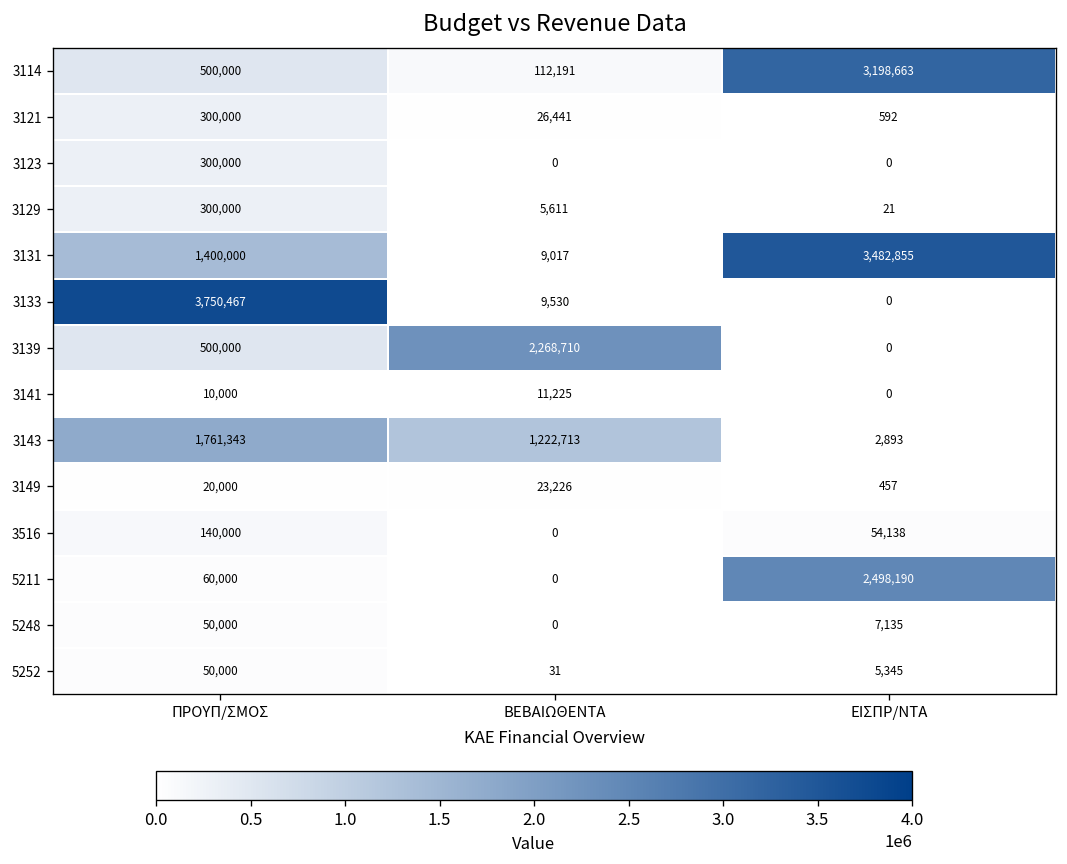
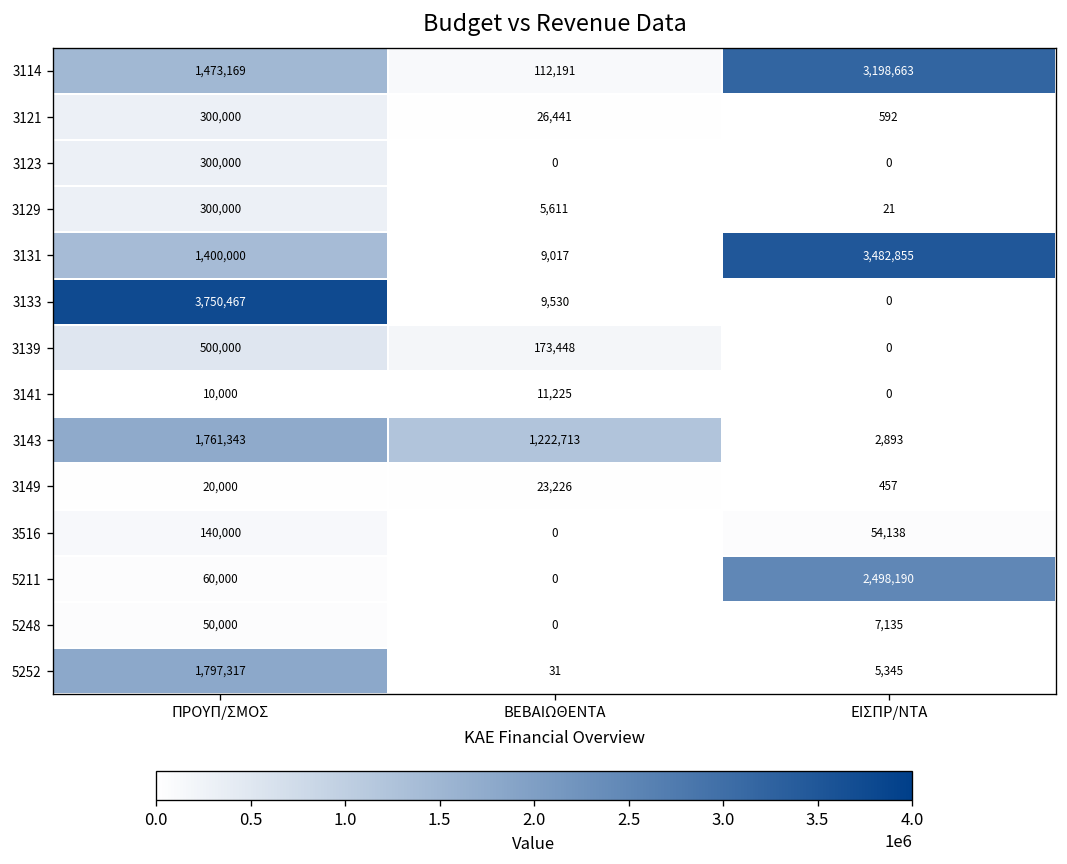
  {
    "3114": {
-     "ΠΡΟΥΠ/ΣΜΟΣ": "500,000",
+     "ΠΡΟΥΠ/ΣΜΟΣ": "1,473,169",
      "ΒΕΒΑΙΩΘΕΝΤΑ": "112,191",
      "ΕΙΣΠΡ/ΝΤΑ": "3,198,663"
    },
    "3121": {
      "ΠΡΟΥΠ/ΣΜΟΣ": "300,000",
      "ΒΕΒΑΙΩΘΕΝΤΑ": "26,441",
      "ΕΙΣΠΡ/ΝΤΑ": "592"
    },
    "3123": {
      "ΠΡΟΥΠ/ΣΜΟΣ": "300,000",
      "ΒΕΒΑΙΩΘΕΝΤΑ": "0",
      "ΕΙΣΠΡ/ΝΤΑ": "0"
    },
    "3129": {
      "ΠΡΟΥΠ/ΣΜΟΣ": "300,000",
      "ΒΕΒΑΙΩΘΕΝΤΑ": "5,611",
      "ΕΙΣΠΡ/ΝΤΑ": "21"
    },
    "3131": {
      "ΠΡΟΥΠ/ΣΜΟΣ": "1,400,000",
      "ΒΕΒΑΙΩΘΕΝΤΑ": "9,017",
      "ΕΙΣΠΡ/ΝΤΑ": "3,482,855"
    },
    "3133": {
      "ΠΡΟΥΠ/ΣΜΟΣ": "3,750,467",
      "ΒΕΒΑΙΩΘΕΝΤΑ": "9,530",
      "ΕΙΣΠΡ/ΝΤΑ": "0"
    },
    "3139": {
      "ΠΡΟΥΠ/ΣΜΟΣ": "500,000",
-     "ΒΕΒΑΙΩΘΕΝΤΑ": "2,268,710",
+     "ΒΕΒΑΙΩΘΕΝΤΑ": "173,448",
      "ΕΙΣΠΡ/ΝΤΑ": "0"
    },
    "3141": {
      "ΠΡΟΥΠ/ΣΜΟΣ": "10,000",
      "ΒΕΒΑΙΩΘΕΝΤΑ": "11,225",
      "ΕΙΣΠΡ/ΝΤΑ": "0"
    },
    "3143": {
      "ΠΡΟΥΠ/ΣΜΟΣ": "1,761,343",
      "ΒΕΒΑΙΩΘΕΝΤΑ": "1,222,713",
      "ΕΙΣΠΡ/ΝΤΑ": "2,893"
    },
    "3149": {
      "ΠΡΟΥΠ/ΣΜΟΣ": "20,000",
      "ΒΕΒΑΙΩΘΕΝΤΑ": "23,226",
      "ΕΙΣΠΡ/ΝΤΑ": "457"
    },
    "3516": {
      "ΠΡΟΥΠ/ΣΜΟΣ": "140,000",
      "ΒΕΒΑΙΩΘΕΝΤΑ": "0",
      "ΕΙΣΠΡ/ΝΤΑ": "54,138"
    },
    "5211": {
      "ΠΡΟΥΠ/ΣΜΟΣ": "60,000",
      "ΒΕΒΑΙΩΘΕΝΤΑ": "0",
      "ΕΙΣΠΡ/ΝΤΑ": "2,498,190"
    },
    "5248": {
      "ΠΡΟΥΠ/ΣΜΟΣ": "50,000",
      "ΒΕΒΑΙΩΘΕΝΤΑ": "0",
      "ΕΙΣΠΡ/ΝΤΑ": "7,135"
    },
    "5252": {
-     "ΠΡΟΥΠ/ΣΜΟΣ": "50,000",
+     "ΠΡΟΥΠ/ΣΜΟΣ": "1,797,317",
      "ΒΕΒΑΙΩΘΕΝΤΑ": "31",
      "ΕΙΣΠΡ/ΝΤΑ": "5,345"
    }
  }
